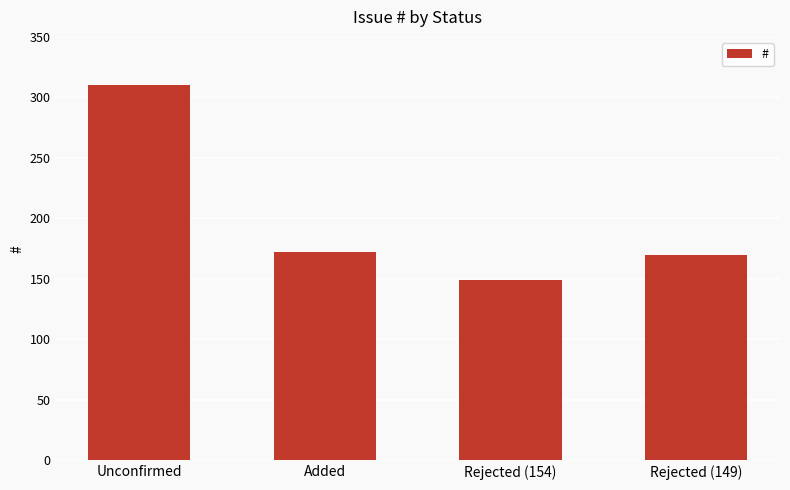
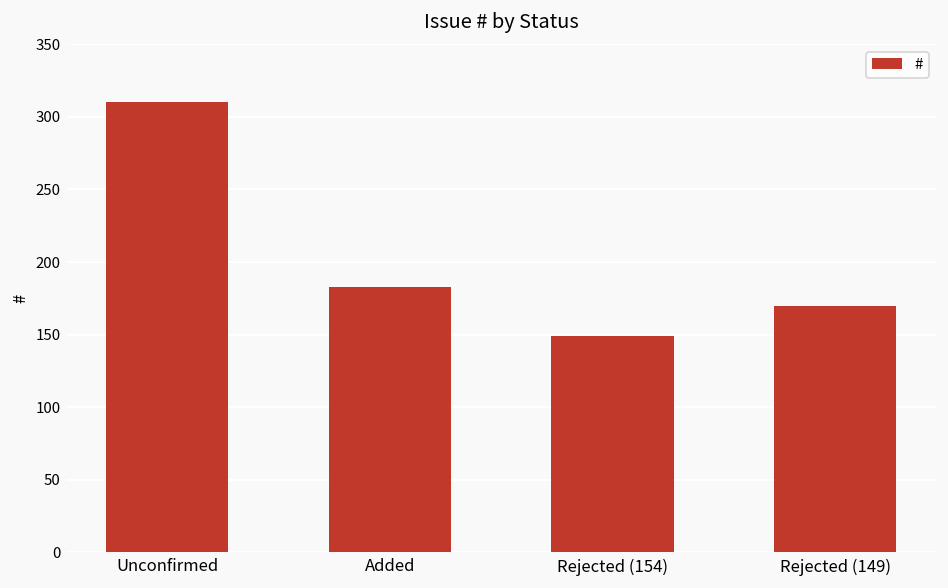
  {
    "Unconfirmed": 310,
-   "Added": 172,
+   "Added": 183,
    "Rejected (154)": 149,
    "Rejected (149)": 170
  }
